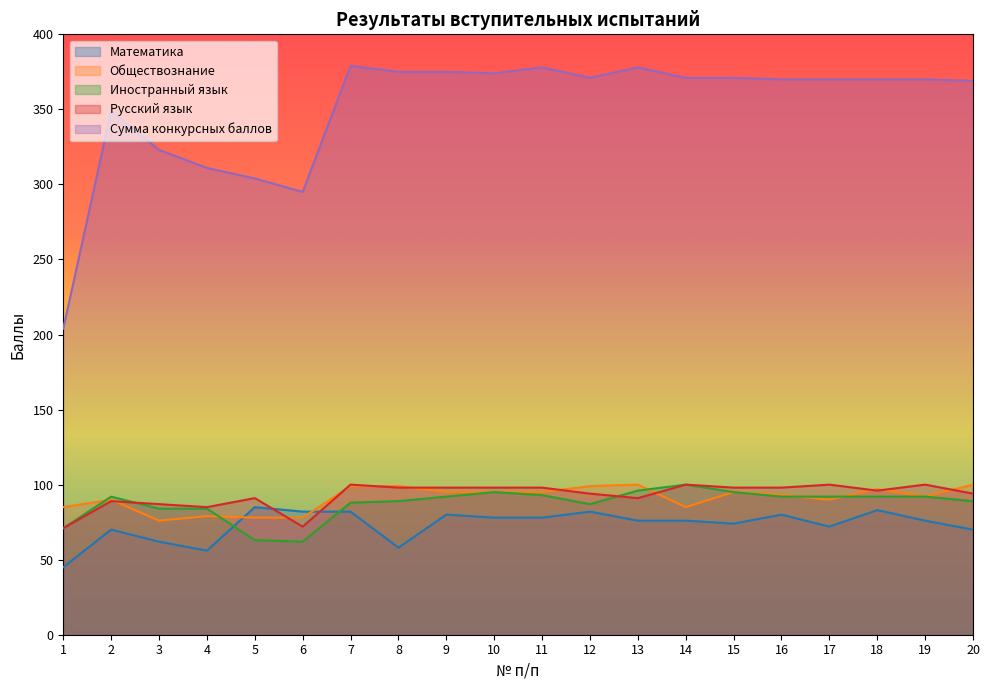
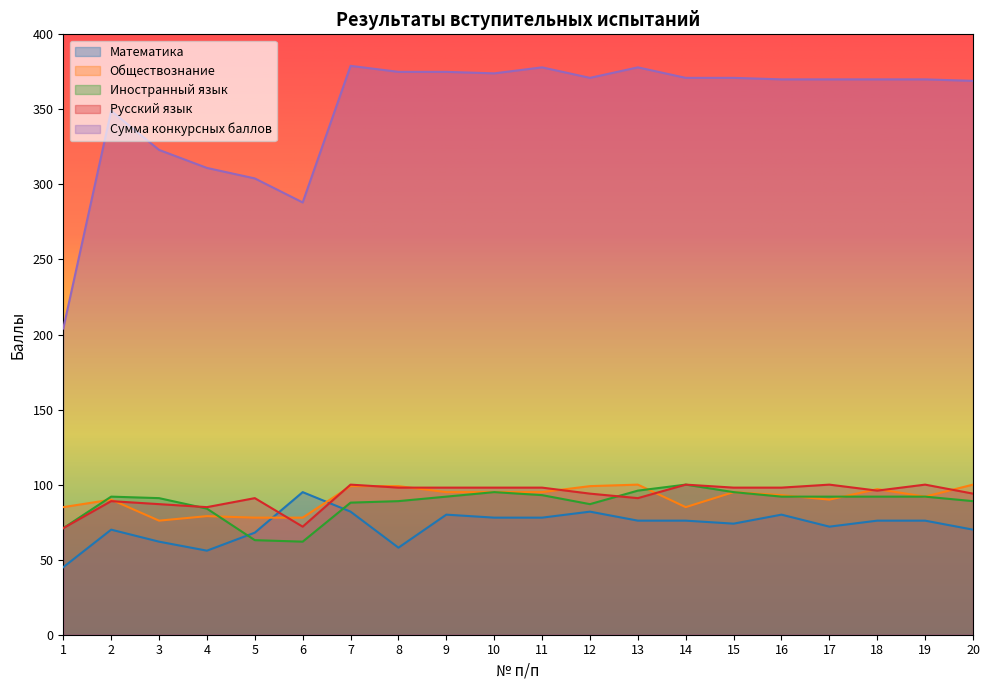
  {
    "Математика": {
      "1": 45,
      "2": 70,
      "3": 62,
      "4": 56,
-     "5": 85,
-     "6": 82,
+     "5": 68,
+     "6": 95,
      "7": 82,
      "8": 58,
      "9": 80,
      "10": 78,
      "11": 78,
      "12": 82,
      "13": 76,
      "14": 76,
      "15": 74,
      "16": 80,
      "17": 72,
-     "18": 83,
+     "18": 76,
      "19": 76,
      "20": 70
    },
    "Иностранный язык": {
      "2": 92,
-     "3": 84,
+     "3": 91,
      "5": 63,
      "6": 62,
      "7": 88,
      "8": 89,
      "9": 92,
      "11": 93,
      "12": 87,
      "13": 96,
      "17": 92,
      "18": 92,
      "20": 89
    },
    "Сумма конкурсных баллов": {
      "1": 204,
      "3": 323,
      "4": 311,
      "5": 304,
-     "6": 295,
+     "6": 288,
      "7": 379,
      "8": 375,
      "9": 375,
      "10": 374,
      "11": 378,
      "12": 371,
      "13": 378,
      "14": 371,
      "15": 371,
      "16": 370,
      "17": 370,
      "18": 370,
      "19": 370,
      "20": 369
    }
  }
